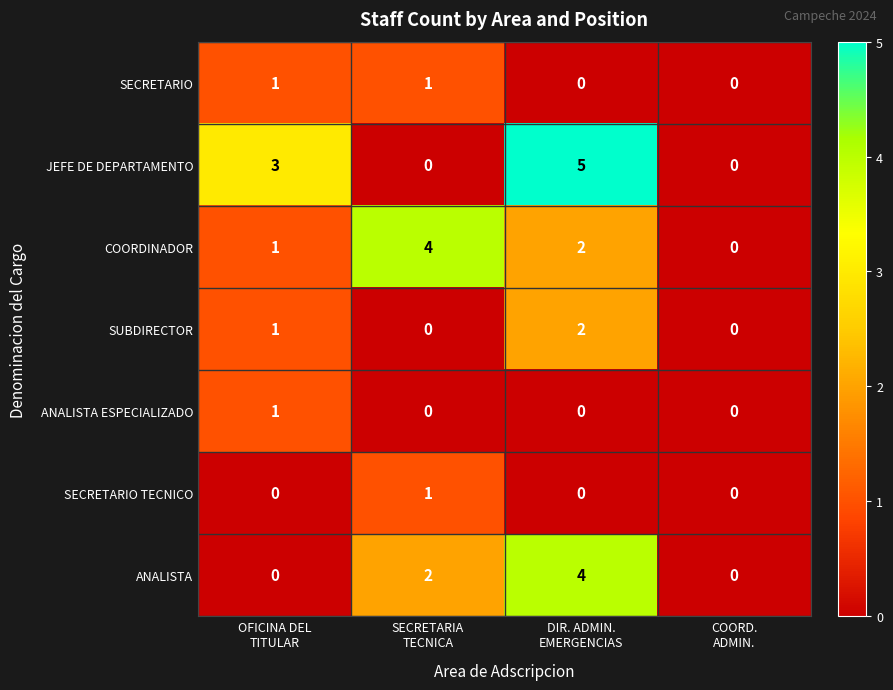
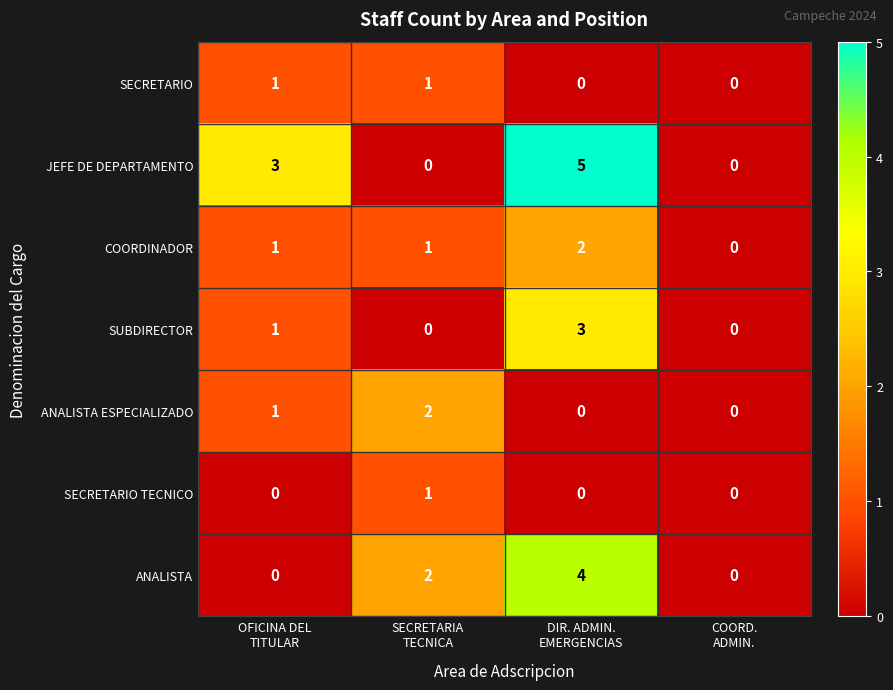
  {
    "SECRETARIO": {
      "OFICINA DEL TITULAR": 1,
      "SECRETARIA TECNICA": 1,
      "DIR. ADMIN. EMERGENCIAS": 0,
      "COORD. ADMIN.": 0
    },
    "JEFE DE DEPARTAMENTO": {
      "OFICINA DEL TITULAR": 3,
      "SECRETARIA TECNICA": 0,
      "DIR. ADMIN. EMERGENCIAS": 5,
      "COORD. ADMIN.": 0
    },
    "COORDINADOR": {
      "OFICINA DEL TITULAR": 1,
-     "SECRETARIA TECNICA": 4,
+     "SECRETARIA TECNICA": 1,
      "DIR. ADMIN. EMERGENCIAS": 2,
      "COORD. ADMIN.": 0
    },
    "SUBDIRECTOR": {
      "OFICINA DEL TITULAR": 1,
      "SECRETARIA TECNICA": 0,
-     "DIR. ADMIN. EMERGENCIAS": 2,
+     "DIR. ADMIN. EMERGENCIAS": 3,
      "COORD. ADMIN.": 0
    },
    "ANALISTA ESPECIALIZADO": {
      "OFICINA DEL TITULAR": 1,
-     "SECRETARIA TECNICA": 0,
+     "SECRETARIA TECNICA": 2,
      "DIR. ADMIN. EMERGENCIAS": 0,
      "COORD. ADMIN.": 0
    },
    "SECRETARIO TECNICO": {
      "OFICINA DEL TITULAR": 0,
      "SECRETARIA TECNICA": 1,
      "DIR. ADMIN. EMERGENCIAS": 0,
      "COORD. ADMIN.": 0
    },
    "ANALISTA": {
      "OFICINA DEL TITULAR": 0,
      "SECRETARIA TECNICA": 2,
      "DIR. ADMIN. EMERGENCIAS": 4,
      "COORD. ADMIN.": 0
    }
  }
